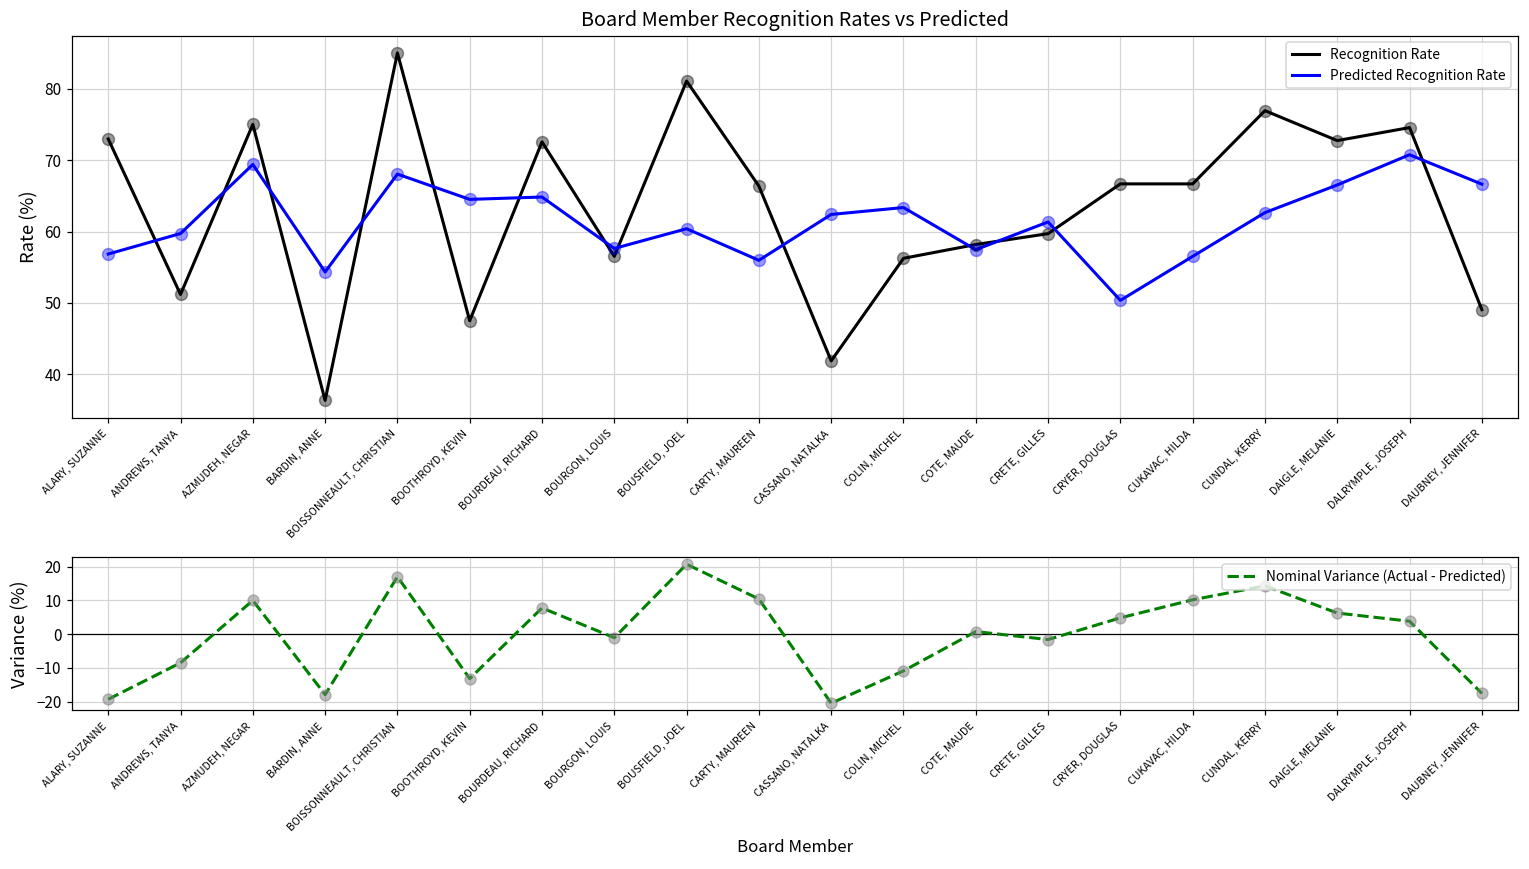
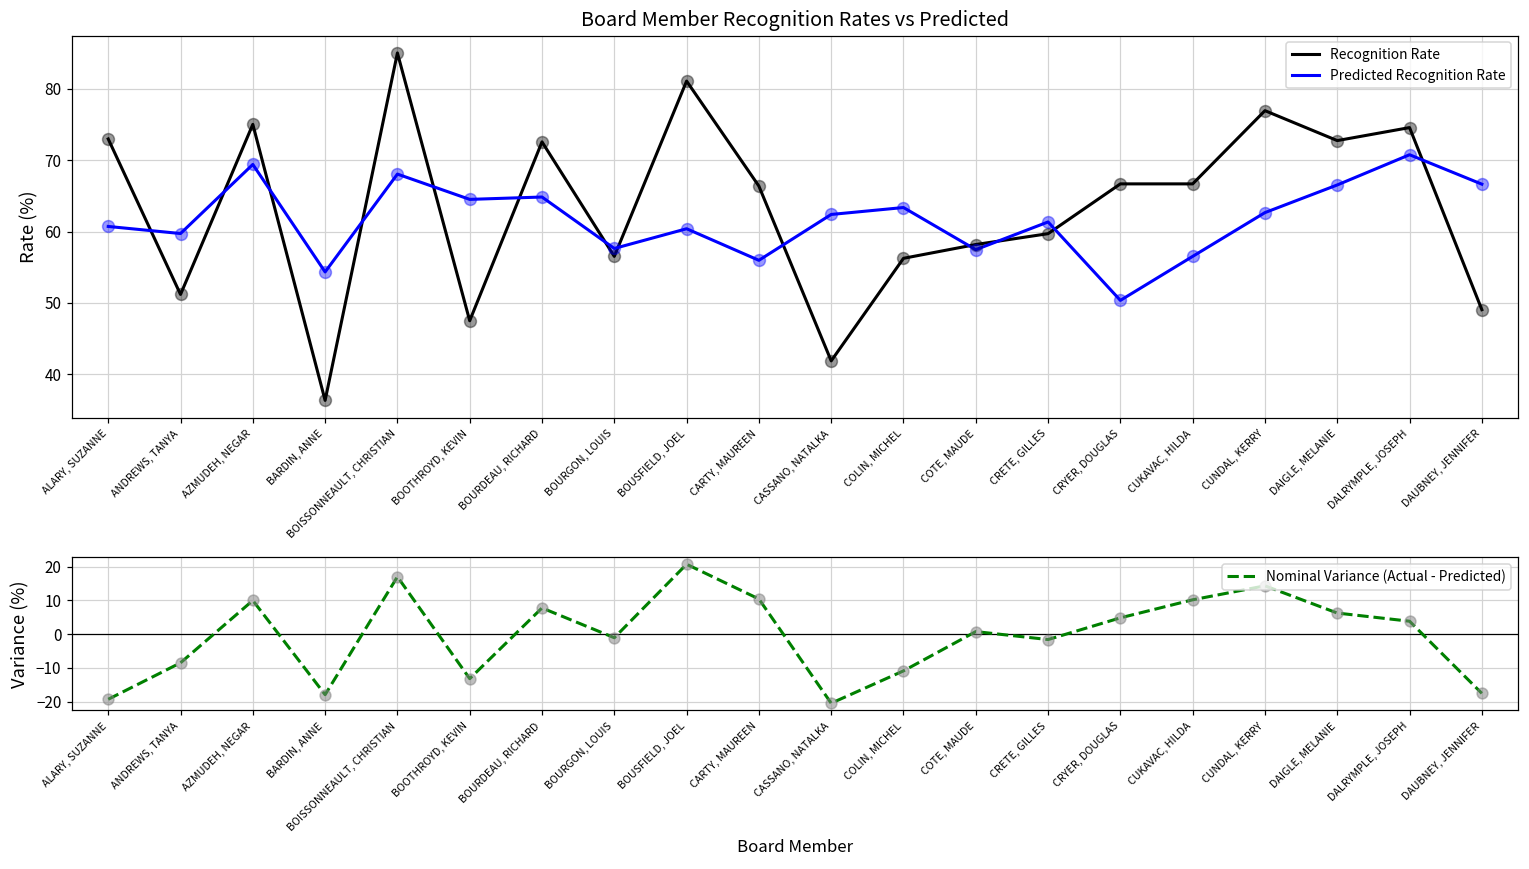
  {
    "Board Member Recognition Rates vs Predicted": {
      "Recognition Rate": {
        "ALARY, SUZANNE": 73,
        "ANDREWS, TANYA": 51,
        "AZMUDEH, NEGAR": 75,
        "BARDIN, ANNE": 36,
        "BOISSONNEAULT, CHRISTIAN": 85,
        "BOOTHROYD, KEVIN": 48,
        "BOURDEAU, RICHARD": 73,
        "BOURGON, LOUIS": 57,
        "BOUSFIELD, JOEL": 81,
        "CARTY, MAUREEN": 66,
        "CASSANO, NATALKA": 42,
        "COLIN, MICHEL": 56,
        "COTE, MAUDE": 58,
        "CRETE, GILLES": 60,
        "CRYER, DOUGLAS": 67,
        "CUKAVAC, HILDA": 67,
        "CUNDAL, KERRY": 77,
        "DAIGLE, MELANIE": 73,
        "DALRYMPLE, JOSEPH": 75,
        "DAUBNEY, JENNIFER": 49
      },
      "Predicted Recognition Rate": {
-       "ALARY, SUZANNE": 57,
+       "ALARY, SUZANNE": 61,
        "ANDREWS, TANYA": 60,
        "AZMUDEH, NEGAR": 69,
        "BARDIN, ANNE": 54,
        "BOISSONNEAULT, CHRISTIAN": 68,
        "BOOTHROYD, KEVIN": 65,
        "BOURDEAU, RICHARD": 65,
        "BOURGON, LOUIS": 58,
        "BOUSFIELD, JOEL": 60,
        "CARTY, MAUREEN": 56,
        "CASSANO, NATALKA": 62,
        "COLIN, MICHEL": 63,
        "COTE, MAUDE": 57,
        "CRETE, GILLES": 61,
        "CRYER, DOUGLAS": 50,
        "CUKAVAC, HILDA": 57,
        "CUNDAL, KERRY": 63,
        "DAIGLE, MELANIE": 67,
        "DALRYMPLE, JOSEPH": 71,
        "DAUBNEY, JENNIFER": 67
      }
    }
  }
